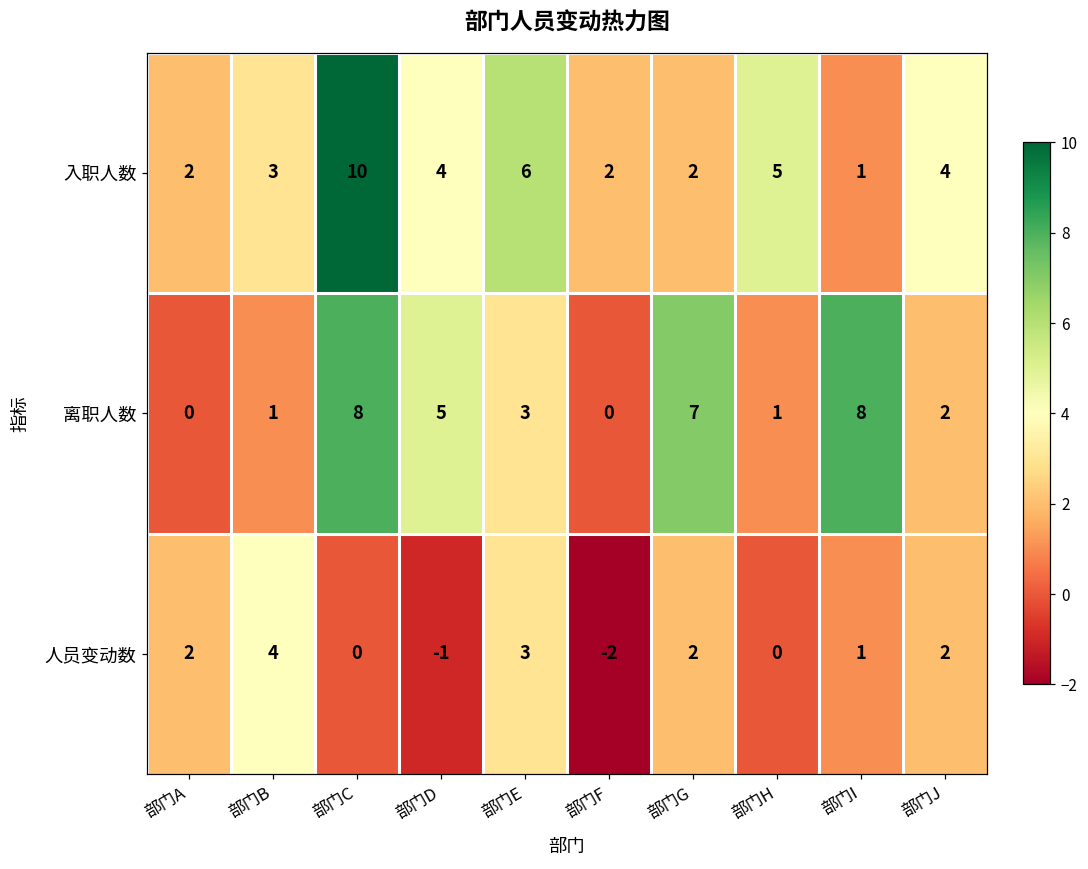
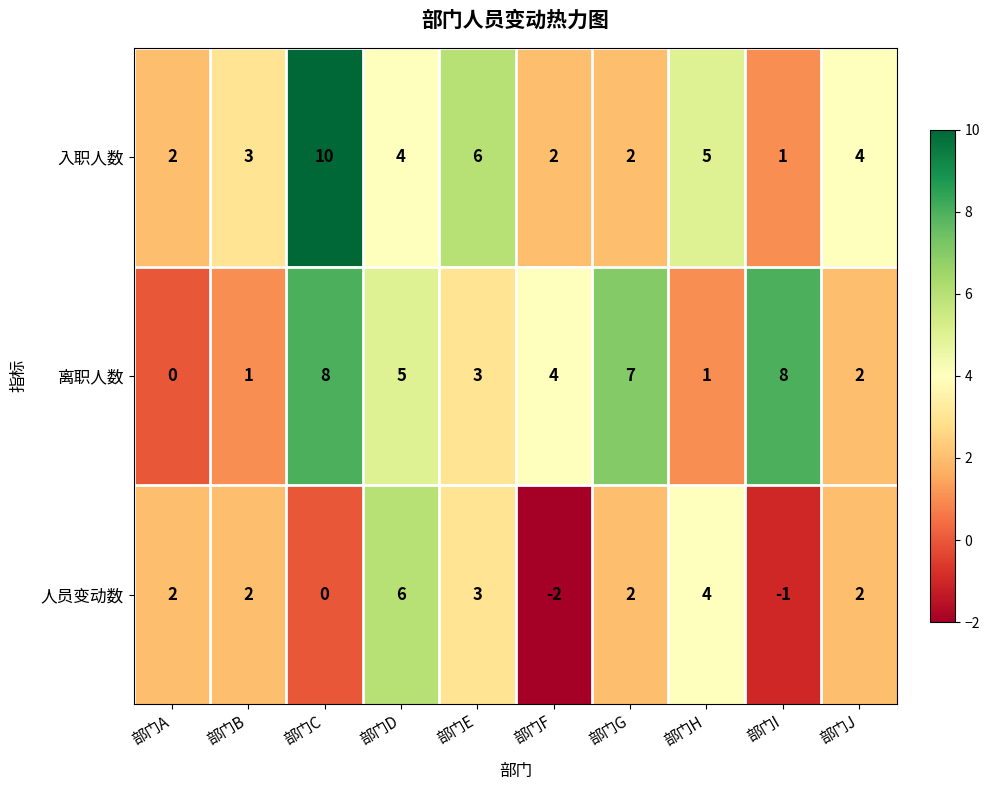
  {
    "入职人数": {
      "部门A": 2,
      "部门B": 3,
      "部门C": 10,
      "部门D": 4,
      "部门E": 6,
      "部门F": 2,
      "部门G": 2,
      "部门H": 5,
      "部门I": 1,
      "部门J": 4
    },
    "离职人数": {
      "部门A": 0,
      "部门B": 1,
      "部门C": 8,
      "部门D": 5,
      "部门E": 3,
-     "部门F": 0,
+     "部门F": 4,
      "部门G": 7,
      "部门H": 1,
      "部门I": 8,
      "部门J": 2
    },
    "人员变动数": {
      "部门A": 2,
-     "部门B": 4,
+     "部门B": 2,
      "部门C": 0,
-     "部门D": -1,
+     "部门D": 6,
      "部门E": 3,
      "部门F": -2,
      "部门G": 2,
-     "部门H": 0,
-     "部门I": 1,
+     "部门H": 4,
+     "部门I": -1,
      "部门J": 2
    }
  }
